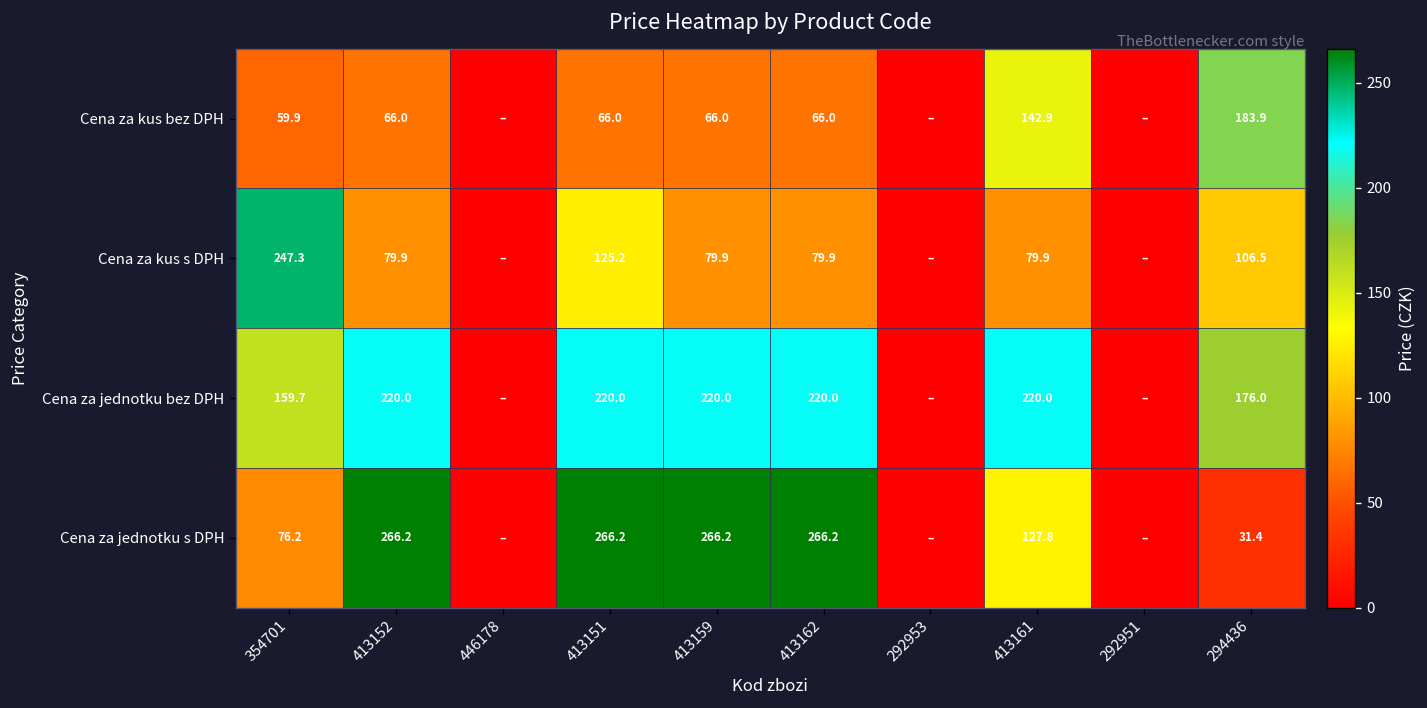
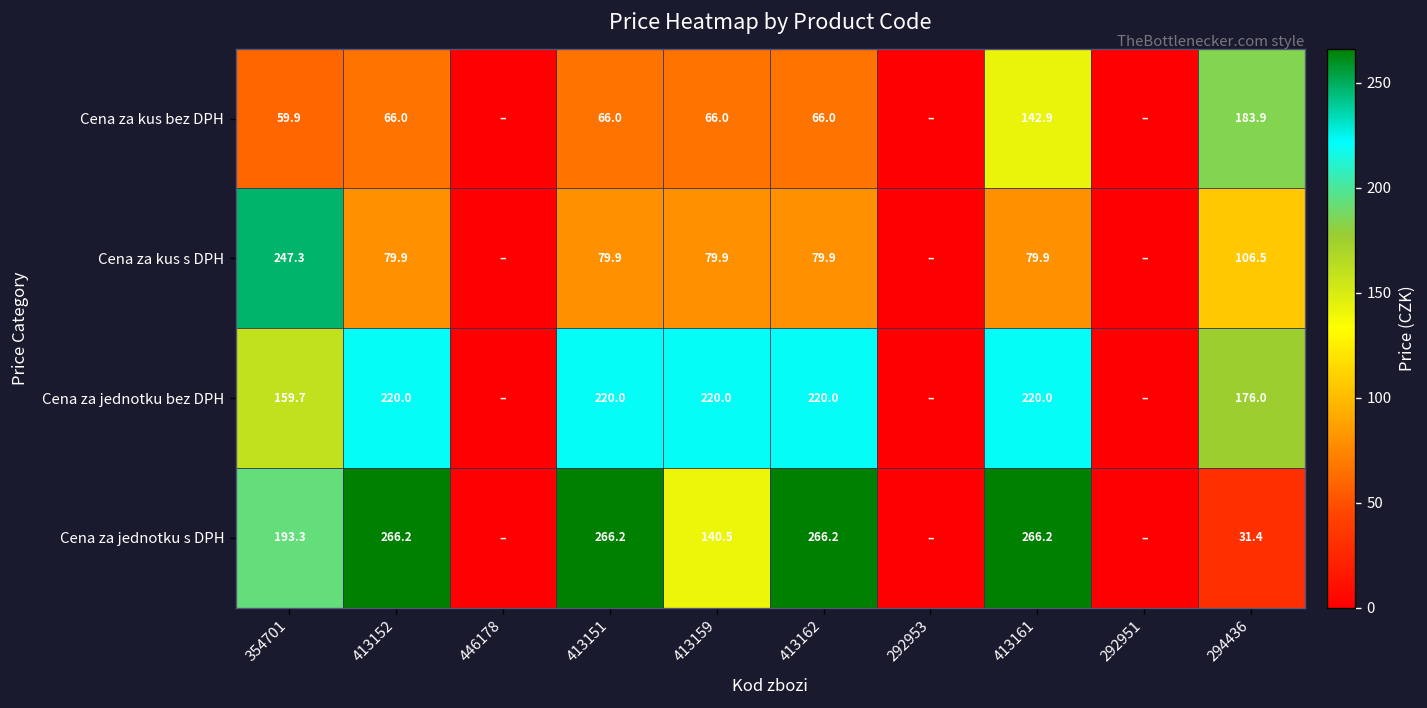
  {
    "Cena za kus bez DPH": {
      "354701": 59.9,
      "413152": 66.0,
      "413151": 66.0,
      "413159": 66.0,
      "413162": 66.0,
      "413161": 142.9,
      "294436": 183.9
    },
    "Cena za kus s DPH": {
      "354701": 247.3,
      "413152": 79.9,
-     "413151": 125.2,
+     "413151": 79.9,
      "413159": 79.9,
      "413162": 79.9,
      "413161": 79.9,
      "294436": 106.5
    },
    "Cena za jednotku bez DPH": {
      "354701": 159.7,
      "413152": 220.0,
      "413151": 220.0,
      "413159": 220.0,
      "413162": 220.0,
      "413161": 220.0,
      "294436": 176.0
    },
    "Cena za jednotku s DPH": {
-     "354701": 76.2,
+     "354701": 193.3,
      "413152": 266.2,
      "413151": 266.2,
-     "413159": 266.2,
+     "413159": 140.5,
      "413162": 266.2,
-     "413161": 127.8,
+     "413161": 266.2,
      "294436": 31.4
    }
  }
